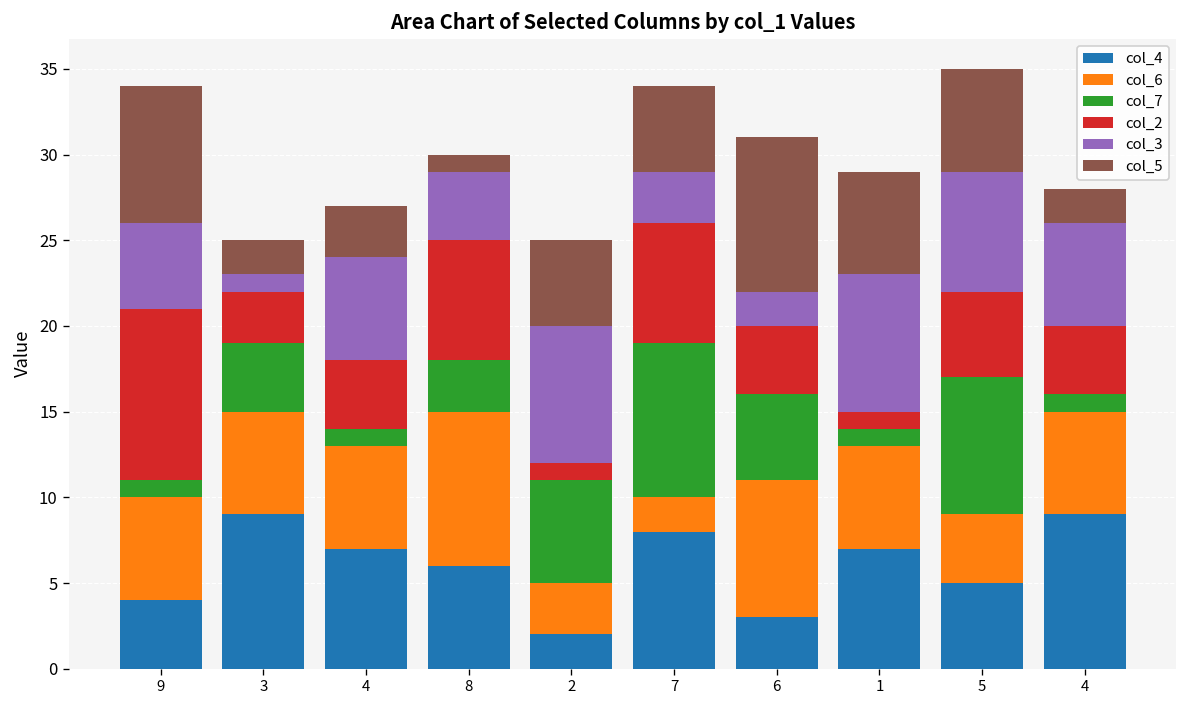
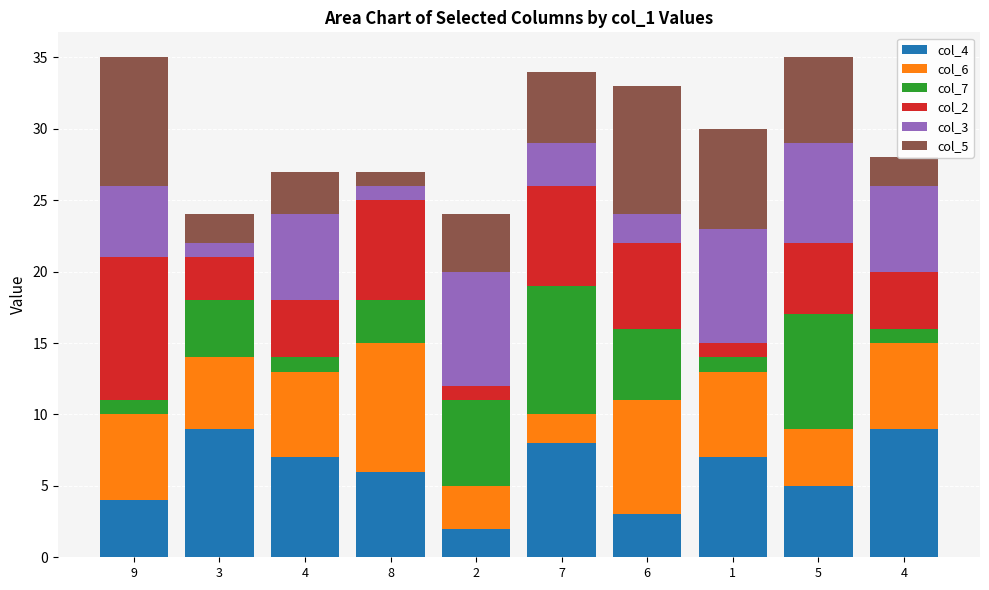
  {
    "col_4": {
      "9": 4,
      "3": 9,
      "8": 6,
      "2": 2,
      "7": 8,
      "6": 3,
      "1": 7,
      "5": 5
    },
    "col_6": {
      "9": 6,
-     "3": 6,
+     "3": 5,
      "8": 9,
      "2": 3,
      "7": 2,
      "6": 8,
      "1": 6,
      "5": 4
    },
    "col_7": {
      "9": 1,
      "3": 4,
      "8": 3,
      "2": 6,
      "7": 9,
      "6": 5,
      "1": 1,
      "5": 8
    },
    "col_2": {
      "9": 10,
      "3": 3,
      "8": 7,
      "2": 1,
      "7": 7,
-     "6": 4,
+     "6": 6,
      "1": 1,
      "5": 5
    },
    "col_3": {
      "9": 5,
      "3": 1,
-     "8": 4,
+     "8": 1,
      "2": 8,
      "7": 3,
      "6": 2,
      "1": 8,
      "5": 7
    },
    "col_5": {
-     "9": 8,
+     "9": 9,
      "3": 2,
      "8": 1,
-     "2": 5,
+     "2": 4,
      "7": 5,
      "6": 9,
-     "1": 6,
+     "1": 7,
      "5": 6
    }
  }
